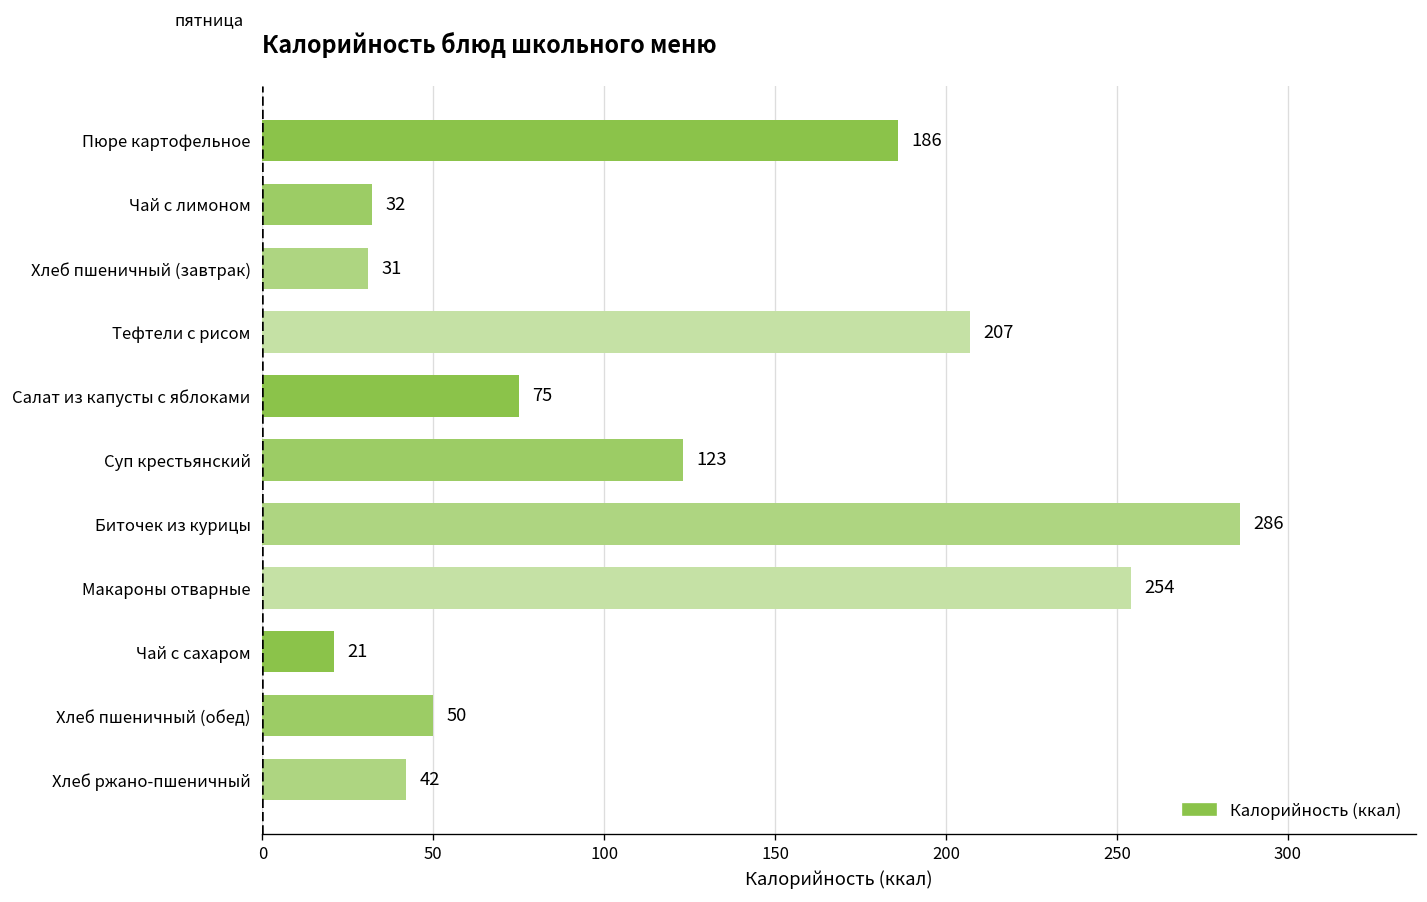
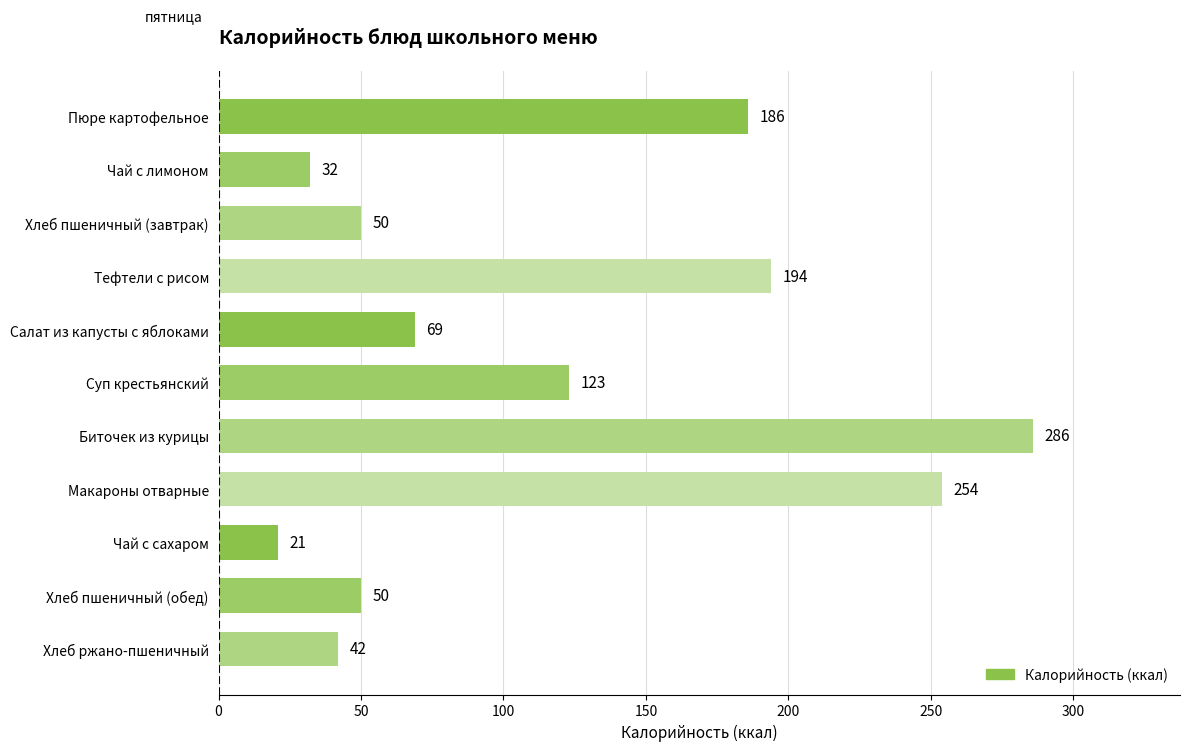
  {
    "Пюре картофельное": 186,
    "Чай с лимоном": 32,
-   "Хлеб пшеничный (завтрак)": 31,
-   "Тефтели с рисом": 207,
-   "Салат из капусты с яблоками": 75,
+   "Хлеб пшеничный (завтрак)": 50,
+   "Тефтели с рисом": 194,
+   "Салат из капусты с яблоками": 69,
    "Суп крестьянский": 123,
    "Биточек из курицы": 286,
    "Макароны отварные": 254,
    "Чай с сахаром": 21,
    "Хлеб пшеничный (обед)": 50,
    "Хлеб ржано-пшеничный": 42
  }
